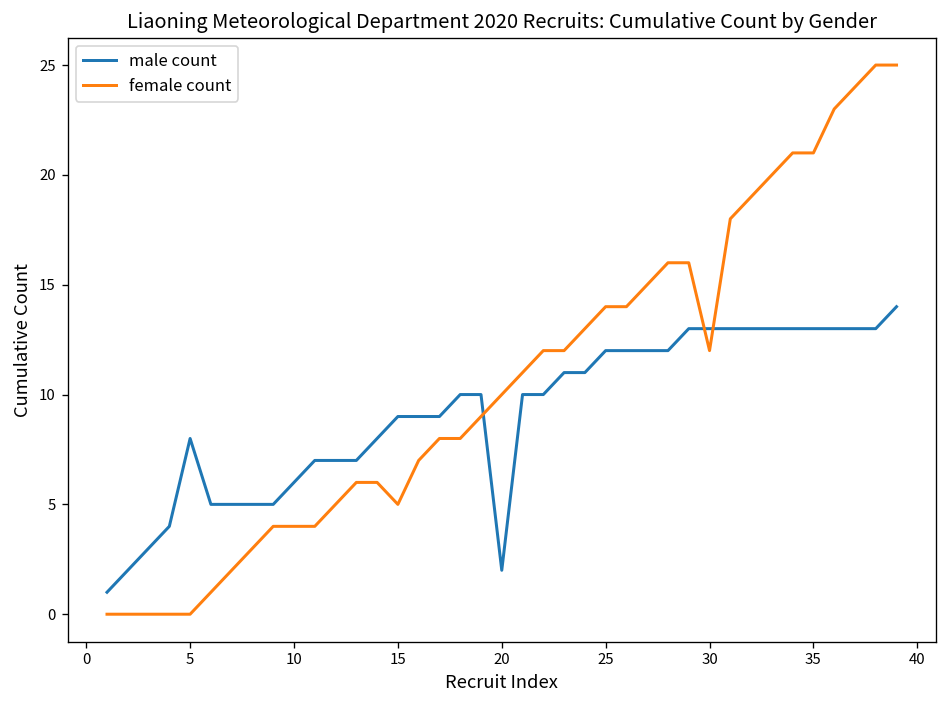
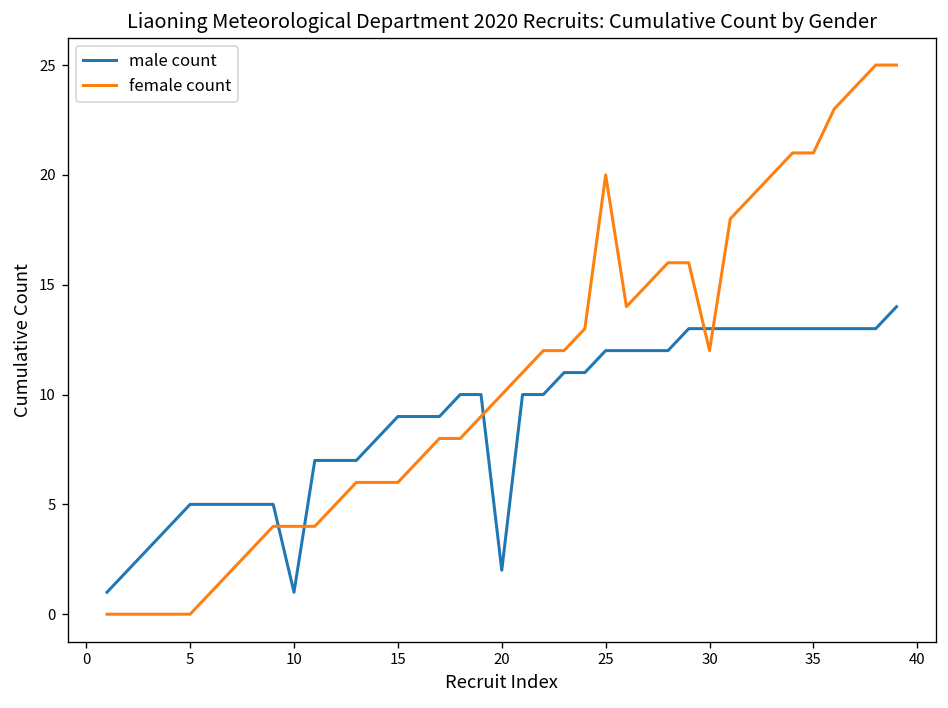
  {
    "male count": {
-     "5": 8,
-     "10": 6,
+     "5": 5,
+     "10": 1,
      "15": 9,
      "20": 2,
      "25": 12,
      "30": 13,
      "35": 13
    },
    "female count": {
      "5": 0,
      "10": 4,
-     "15": 5,
+     "15": 6,
      "20": 10,
-     "25": 14,
+     "25": 20,
      "30": 12,
      "35": 21
    }
  }
